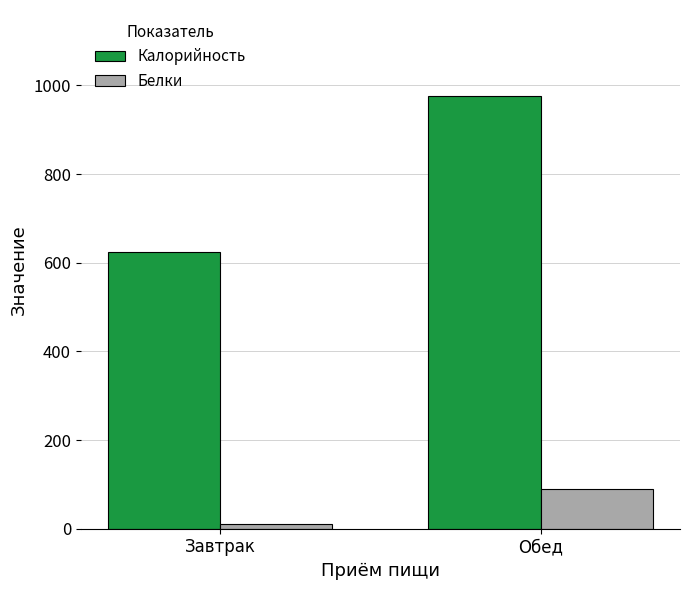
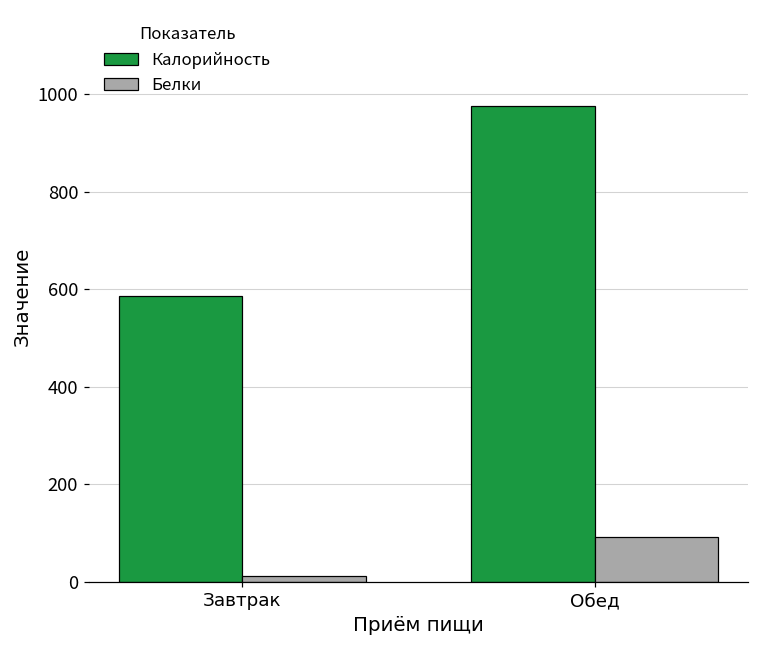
  {
    "Калорийность": {
-     "Завтрак": 620,
+     "Завтрак": 590,
      "Обед": 980
    },
    "Белки": {
      "Завтрак": 10,
      "Обед": 90
    }
  }
